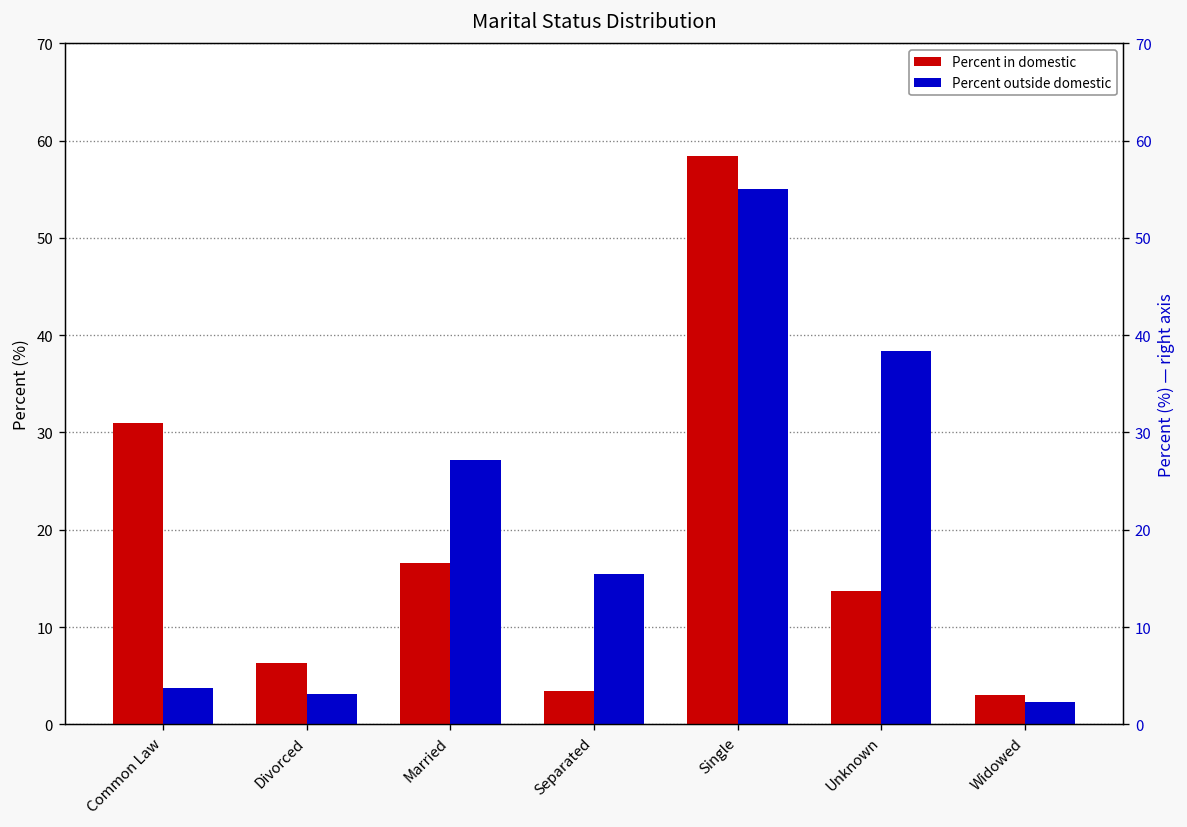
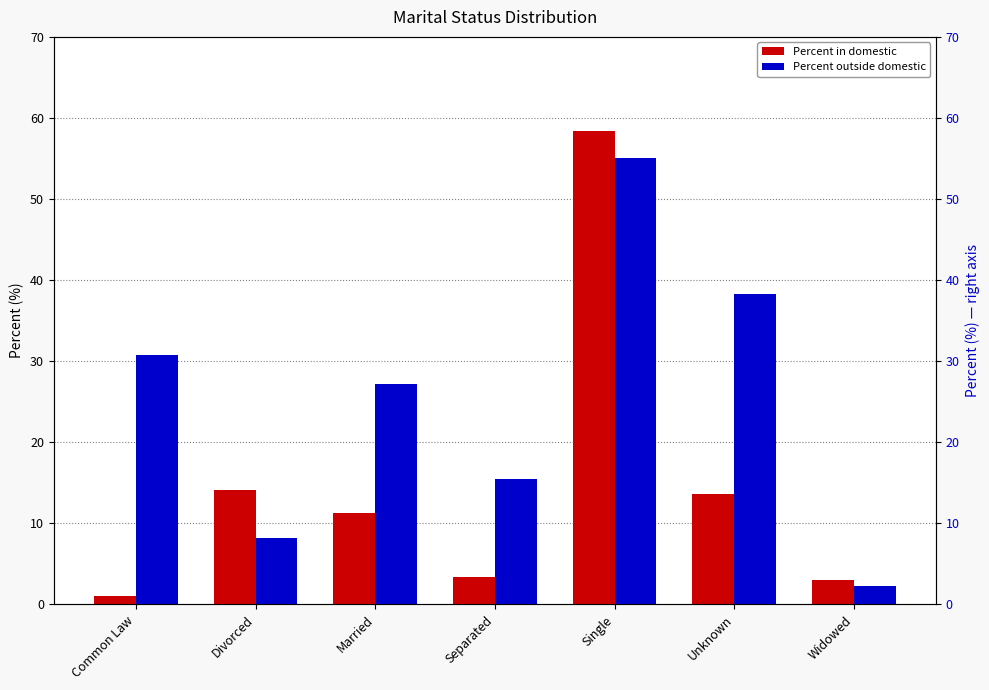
  {
    "Percent in domestic": {
-     "Common Law": 31,
-     "Divorced": 6,
-     "Married": 17,
+     "Common Law": 1,
+     "Divorced": 14,
+     "Married": 11,
      "Separated": 3,
      "Single": 58,
      "Unknown": 14,
      "Widowed": 3
    },
    "Percent outside domestic": {
-     "Common Law": 4,
-     "Divorced": 3,
+     "Common Law": 31,
+     "Divorced": 8,
      "Married": 27,
      "Separated": 15,
      "Single": 55,
      "Unknown": 38,
      "Widowed": 2
    }
  }
